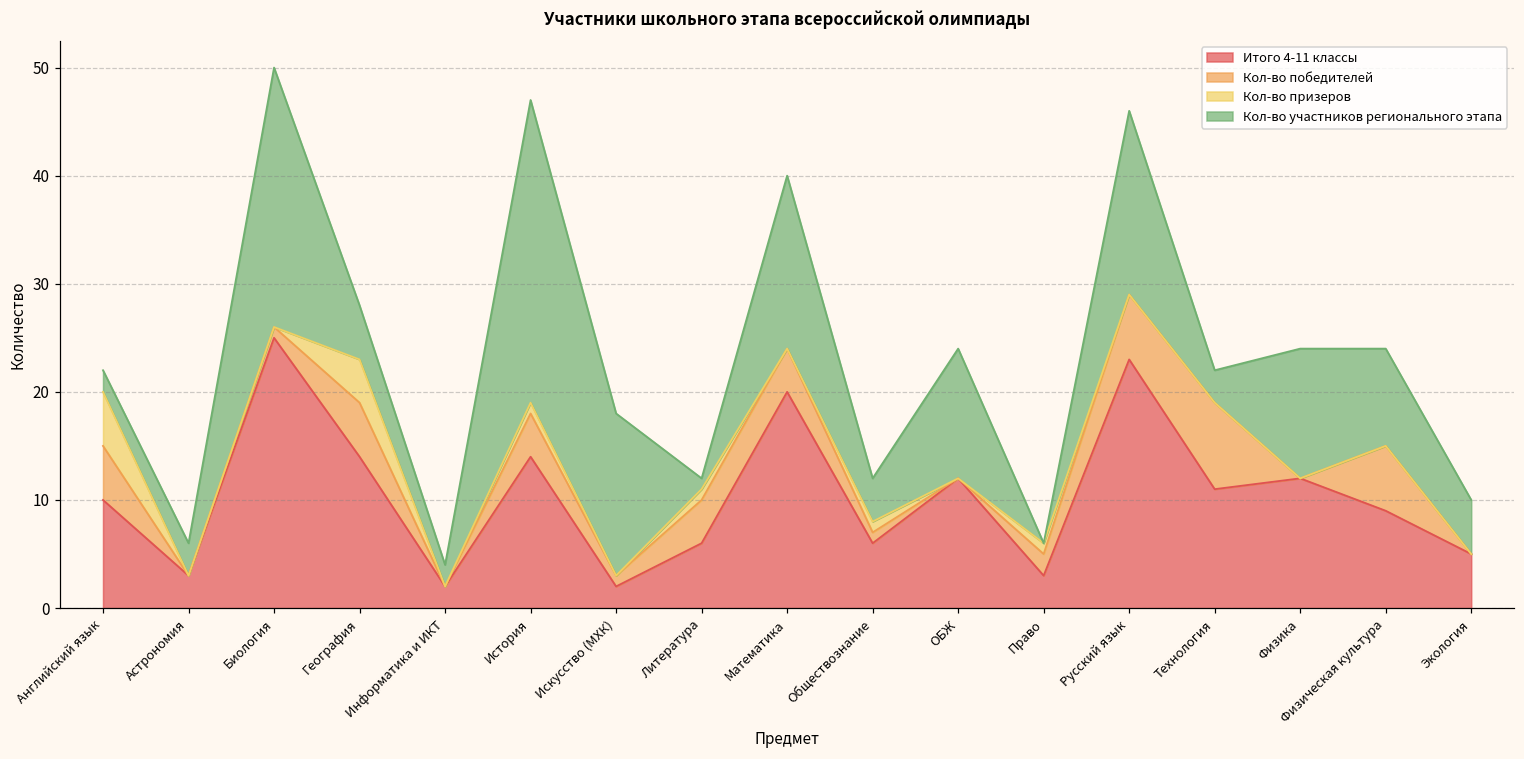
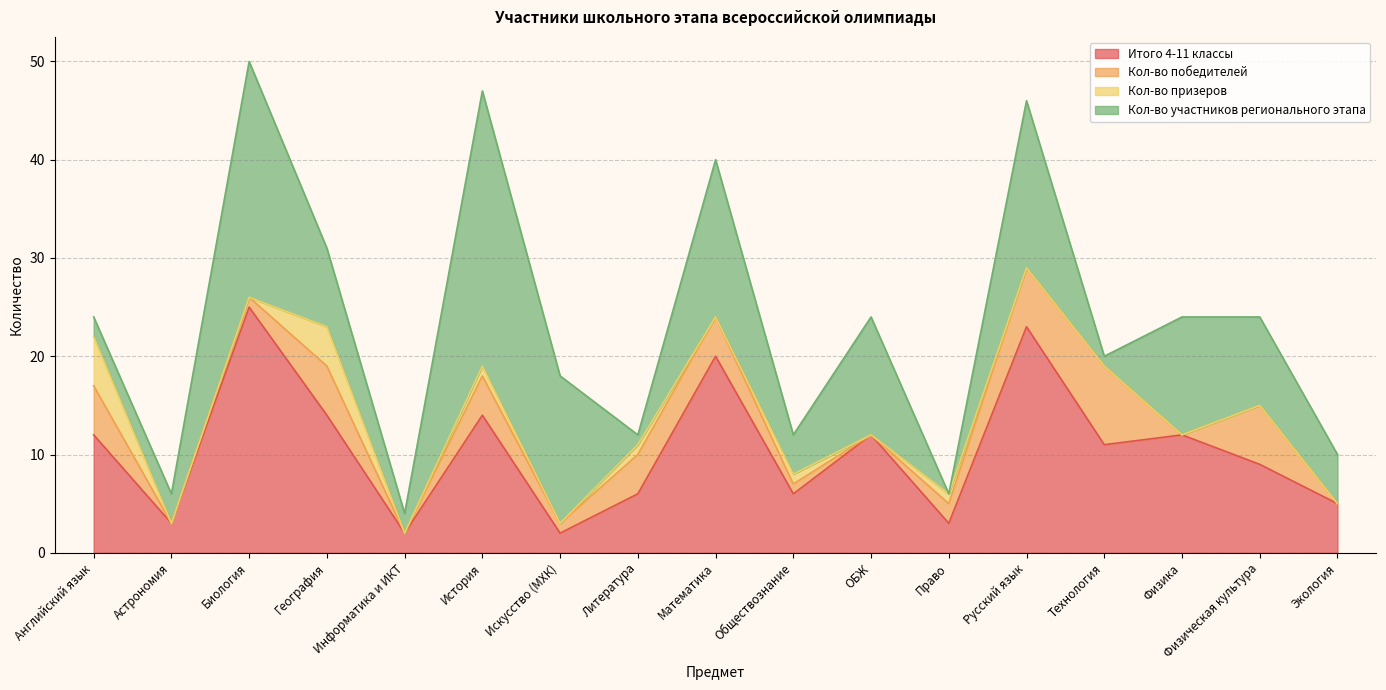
  {
    "Итого 4-11 классы": {
-     "Английский язык": 10,
+     "Английский язык": 12,
      "Биология": 25,
      "География": 14,
      "История": 14,
      "Искусство (МХК)": 2,
      "Литература": 6,
      "Математика": 20,
      "Обществознание": 6,
      "Право": 3,
      "Русский язык": 23,
      "Технология": 11,
      "Физическая культура": 9
    },
    "Кол-во участников регионального этапа": {
      "Английский язык": 2,
      "Астрономия": 3,
      "Биология": 24,
-     "География": 5,
+     "География": 8,
      "Информатика и ИКТ": 2,
      "История": 28,
      "Искусство (МХК)": 15,
      "Литература": 1,
      "Математика": 16,
      "Обществознание": 4,
      "ОБЖ": 12,
      "Русский язык": 17,
-     "Технология": 3,
+     "Технология": 1,
      "Физика": 12,
      "Физическая культура": 9,
      "Экология": 5
    }
  }
